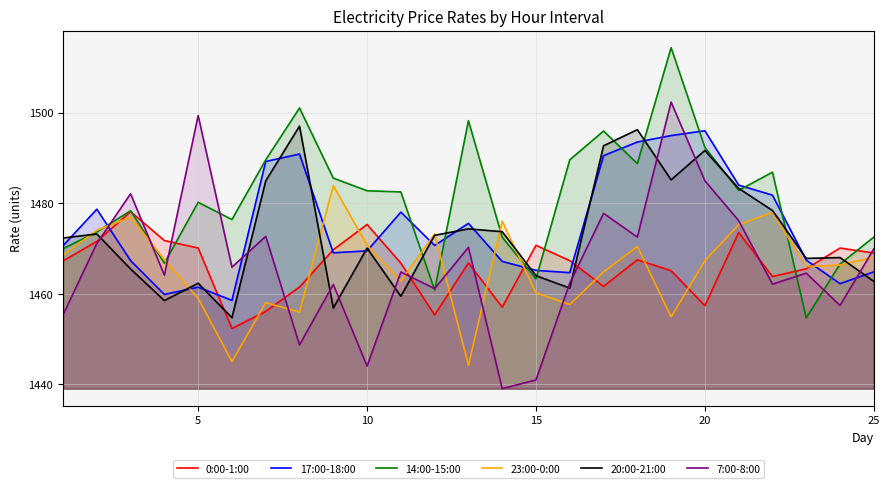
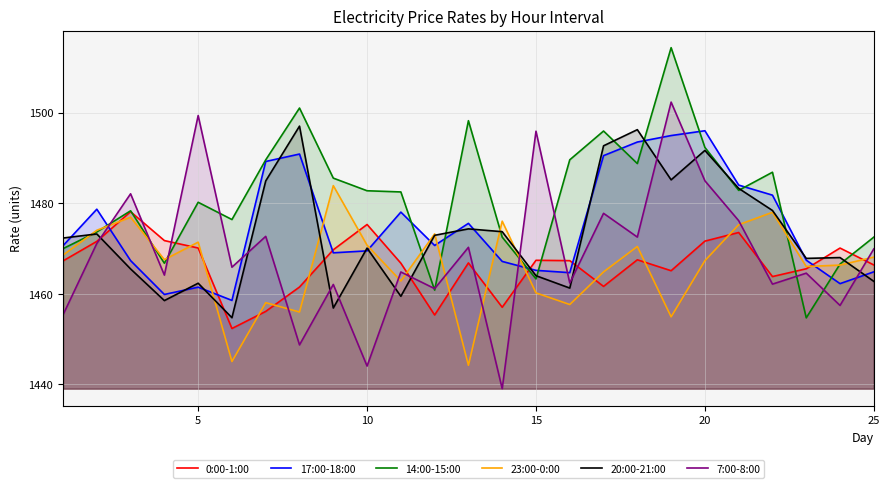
  {
    "0:00-1:00": {
      "5": 1470,
      "10": 1475,
-     "15": 1471,
-     "20": 1457,
-     "25": 1469
+     "15": 1467,
+     "20": 1472,
+     "25": 1466
    },
    "17:00-18:00": {
      "5": 1461,
      "10": 1469,
      "15": 1465,
      "20": 1496,
      "25": 1465
    },
    "14:00-15:00": {
      "5": 1480,
      "10": 1483,
      "15": 1463,
      "20": 1492,
      "25": 1473
    },
    "23:00-0:00": {
-     "5": 1459,
+     "5": 1471,
      "10": 1471,
      "15": 1460,
      "20": 1467,
      "25": 1468
    },
    "20:00-21:00": {
      "5": 1462,
      "10": 1470,
      "15": 1464,
      "20": 1492,
      "25": 1463
    },
    "7:00-8:00": {
      "5": 1499,
      "10": 1444,
-     "15": 1441,
+     "15": 1496,
      "20": 1485,
      "25": 1470
    }
  }
